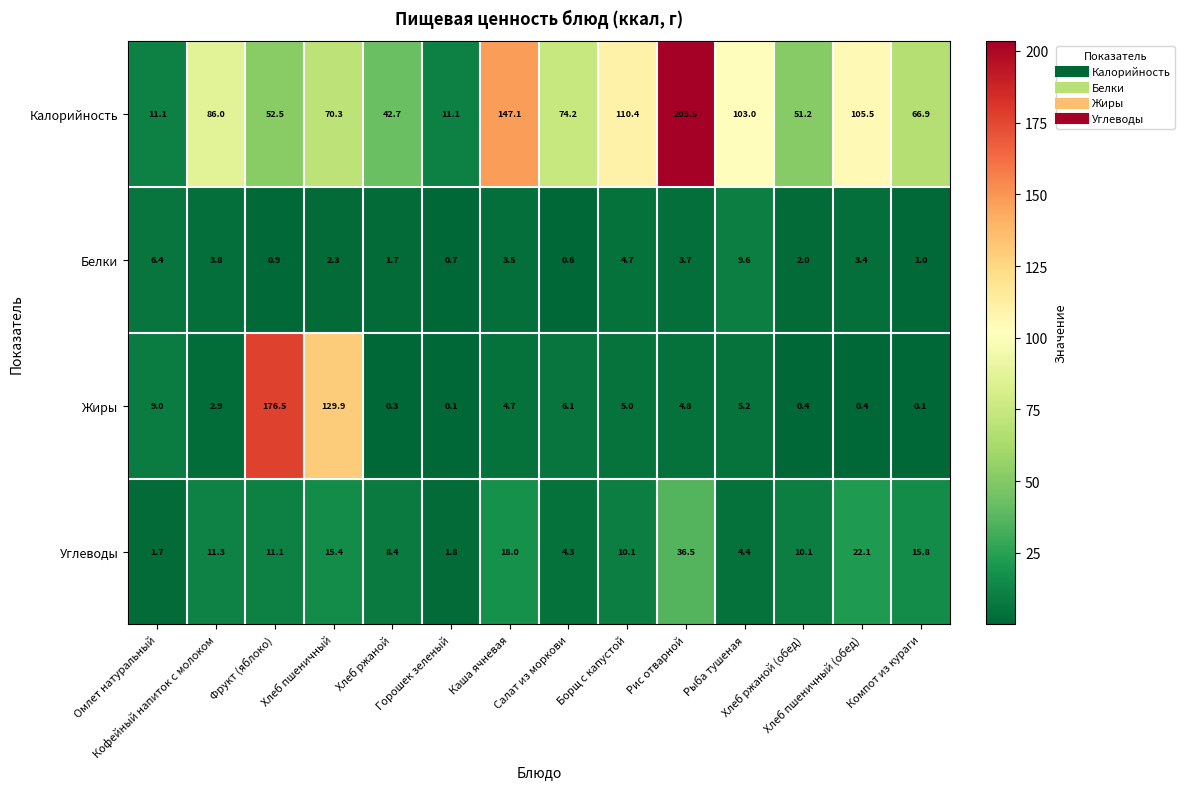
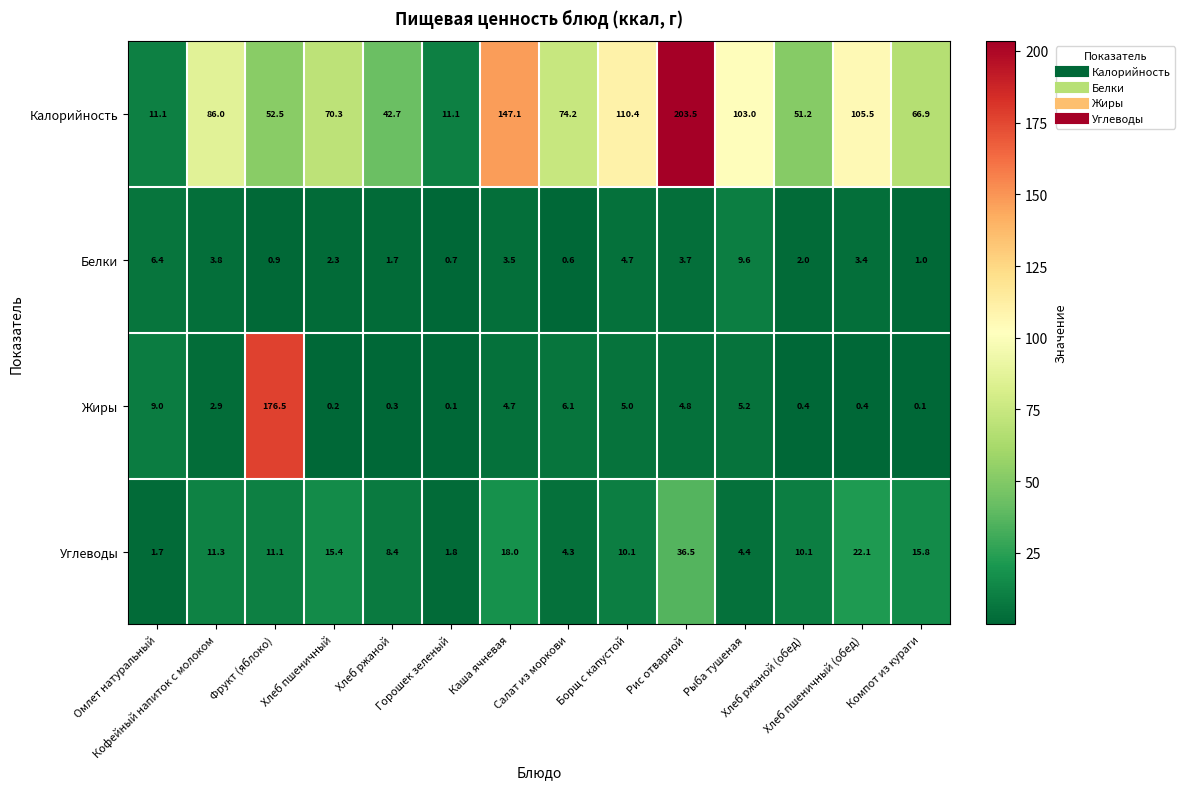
  {
    "Калорийность": {
      "Омлет натуральный": 11.1,
      "Кофейный напиток с молоком": 86.0,
      "Фрукт (яблоко)": 52.5,
      "Хлеб пшеничный": 70.3,
      "Хлеб ржаной": 42.7,
      "Горошек зеленый": 11.1,
      "Каша ячневая": 147.1,
      "Салат из моркови": 74.2,
      "Борщ с капустой": 110.4,
      "Рис отварной": 203.5,
      "Рыба тушеная": 103.0,
      "Хлеб ржаной (обед)": 51.2,
      "Хлеб пшеничный (обед)": 105.5,
      "Компот из кураги": 66.9
    },
    "Белки": {
      "Омлет натуральный": 6.4,
      "Кофейный напиток с молоком": 3.8,
      "Фрукт (яблоко)": 0.9,
      "Хлеб пшеничный": 2.3,
      "Хлеб ржаной": 1.7,
      "Горошек зеленый": 0.7,
      "Каша ячневая": 3.5,
      "Салат из моркови": 0.6,
      "Борщ с капустой": 4.7,
      "Рис отварной": 3.7,
      "Рыба тушеная": 9.6,
      "Хлеб ржаной (обед)": 2.0,
      "Хлеб пшеничный (обед)": 3.4,
      "Компот из кураги": 1.0
    },
    "Жиры": {
      "Омлет натуральный": 9.0,
      "Кофейный напиток с молоком": 2.9,
      "Фрукт (яблоко)": 176.5,
-     "Хлеб пшеничный": 129.9,
+     "Хлеб пшеничный": 0.2,
      "Хлеб ржаной": 0.3,
      "Горошек зеленый": 0.1,
      "Каша ячневая": 4.7,
      "Салат из моркови": 6.1,
      "Борщ с капустой": 5.0,
      "Рис отварной": 4.8,
      "Рыба тушеная": 5.2,
      "Хлеб ржаной (обед)": 0.4,
      "Хлеб пшеничный (обед)": 0.4,
      "Компот из кураги": 0.1
    },
    "Углеводы": {
      "Омлет натуральный": 1.7,
      "Кофейный напиток с молоком": 11.3,
      "Фрукт (яблоко)": 11.1,
      "Хлеб пшеничный": 15.4,
      "Хлеб ржаной": 8.4,
      "Горошек зеленый": 1.8,
      "Каша ячневая": 18.0,
      "Салат из моркови": 4.3,
      "Борщ с капустой": 10.1,
      "Рис отварной": 36.5,
      "Рыба тушеная": 4.4,
      "Хлеб ржаной (обед)": 10.1,
      "Хлеб пшеничный (обед)": 22.1,
      "Компот из кураги": 15.8
    }
  }
